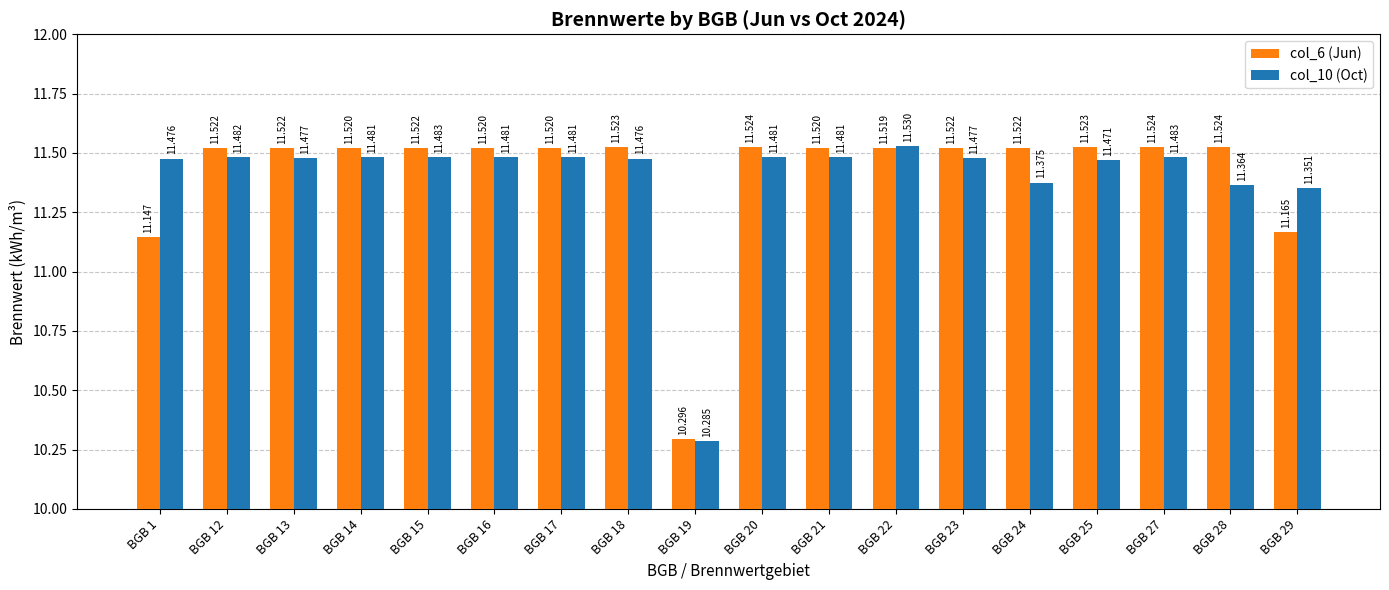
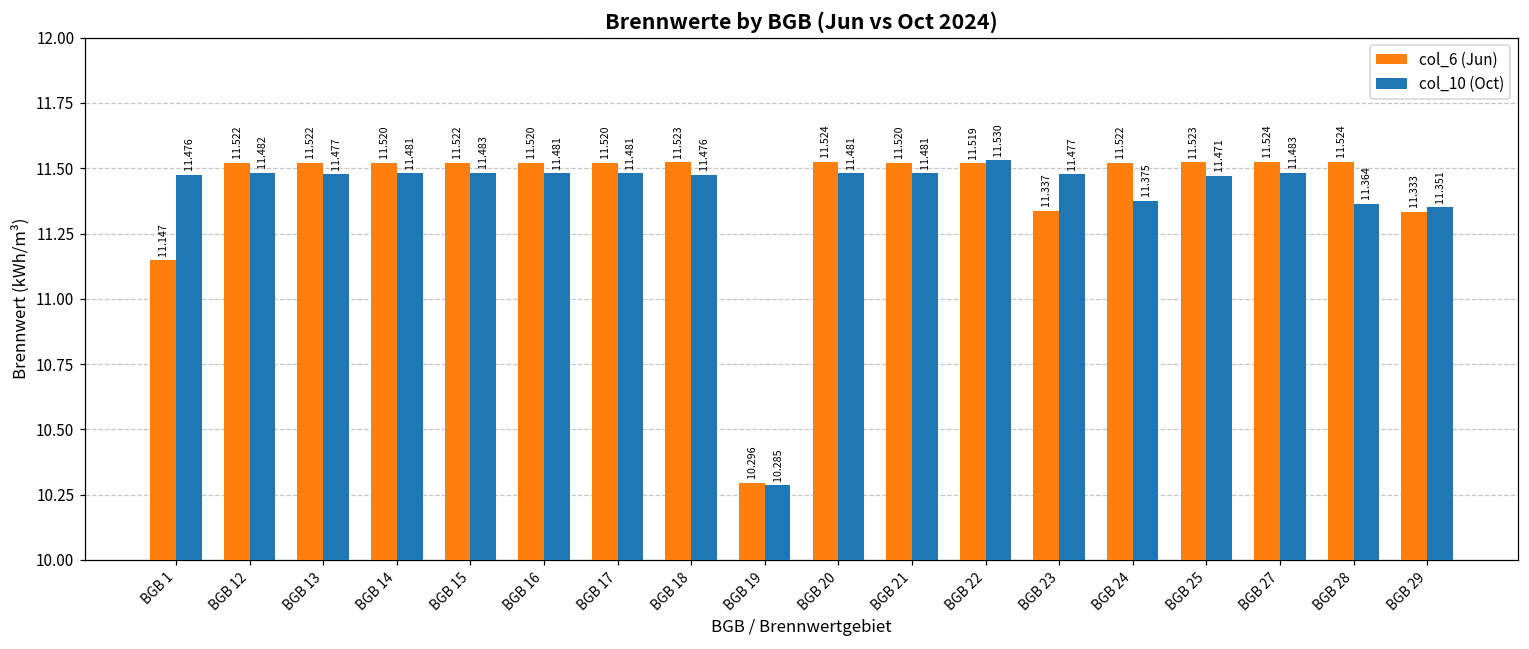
  {
    "col_6 (Jun)": {
      "BGB 1": 11.147,
      "BGB 12": 11.522,
      "BGB 13": 11.522,
      "BGB 14": 11.520,
      "BGB 15": 11.522,
      "BGB 16": 11.520,
      "BGB 17": 11.520,
      "BGB 18": 11.523,
      "BGB 19": 10.296,
      "BGB 20": 11.524,
      "BGB 21": 11.520,
      "BGB 22": 11.519,
-     "BGB 23": 11.522,
+     "BGB 23": 11.337,
      "BGB 24": 11.522,
      "BGB 25": 11.523,
      "BGB 27": 11.524,
      "BGB 28": 11.524,
-     "BGB 29": 11.165
+     "BGB 29": 11.333
    },
    "col_10 (Oct)": {
      "BGB 1": 11.476,
      "BGB 12": 11.482,
      "BGB 13": 11.477,
      "BGB 14": 11.481,
      "BGB 15": 11.483,
      "BGB 16": 11.481,
      "BGB 17": 11.481,
      "BGB 18": 11.476,
      "BGB 19": 10.285,
      "BGB 20": 11.481,
      "BGB 21": 11.481,
      "BGB 22": 11.530,
      "BGB 23": 11.477,
      "BGB 24": 11.375,
      "BGB 25": 11.471,
      "BGB 27": 11.483,
      "BGB 28": 11.364,
      "BGB 29": 11.351
    }
  }
